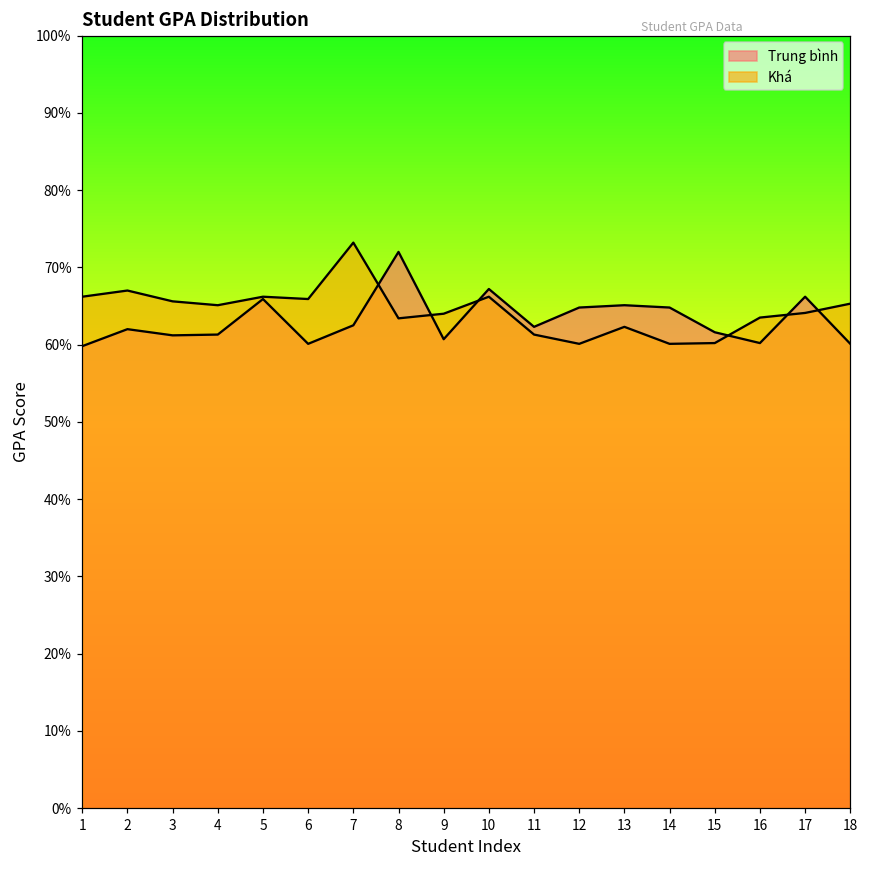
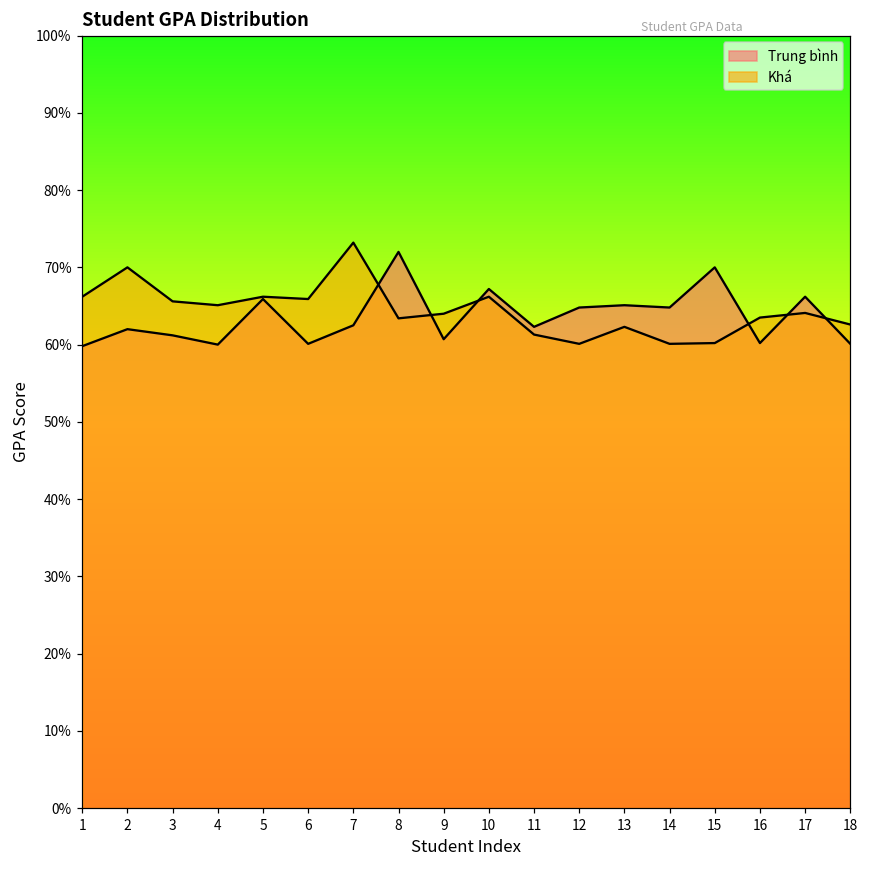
  {
    "Trung bình": {
      "1": "60%",
      "2": "62%",
      "3": "61%",
-     "4": "61%",
+     "4": "60%",
      "6": "60%",
      "7": "63%",
      "8": "72%",
      "9": "61%",
      "10": "67%",
      "11": "62%",
      "12": "65%",
      "13": "65%",
      "14": "65%",
-     "15": "62%",
+     "15": "70%",
      "16": "60%",
      "17": "66%",
      "18": "60%"
    },
    "Khá": {
      "1": "66%",
-     "2": "67%",
+     "2": "70%",
      "3": "66%",
      "4": "65%",
      "6": "66%",
      "7": "73%",
      "8": "63%",
      "9": "64%",
      "10": "66%",
      "11": "61%",
      "12": "60%",
      "13": "62%",
      "14": "60%",
      "15": "60%",
      "16": "64%",
      "17": "64%",
-     "18": "65%"
+     "18": "63%"
    }
  }
